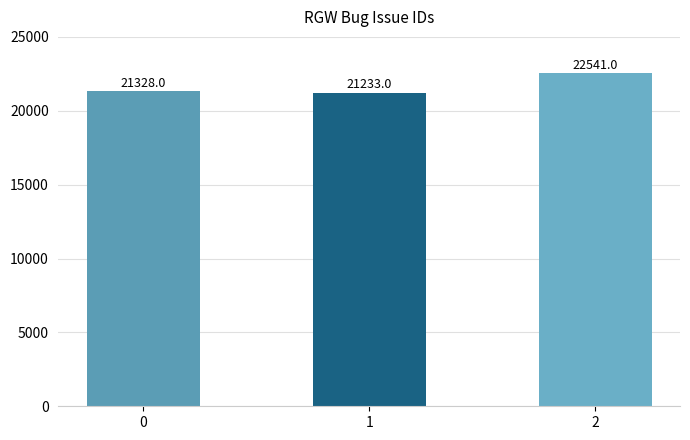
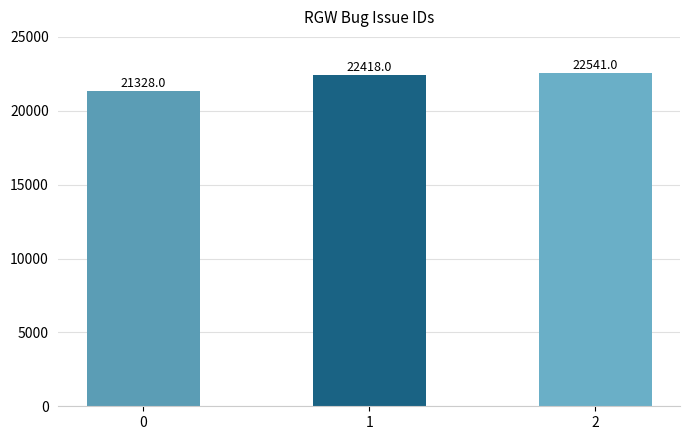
  {
    "0": 21328.0,
-   "1": 21233.0,
+   "1": 22418.0,
    "2": 22541.0
  }
